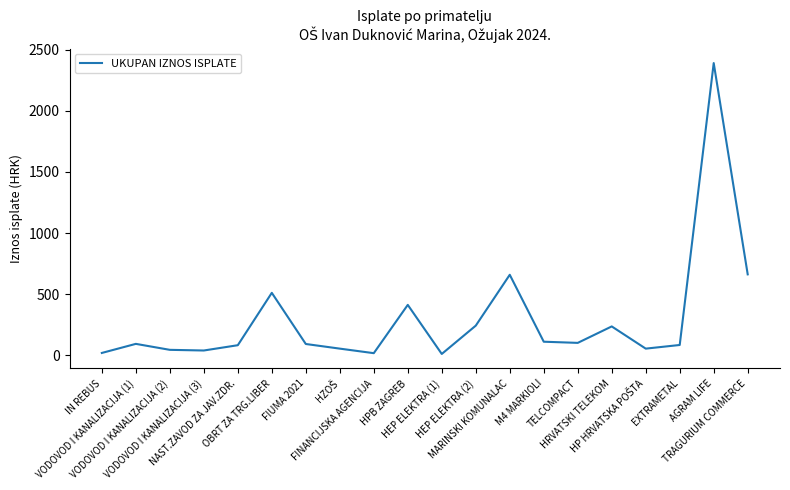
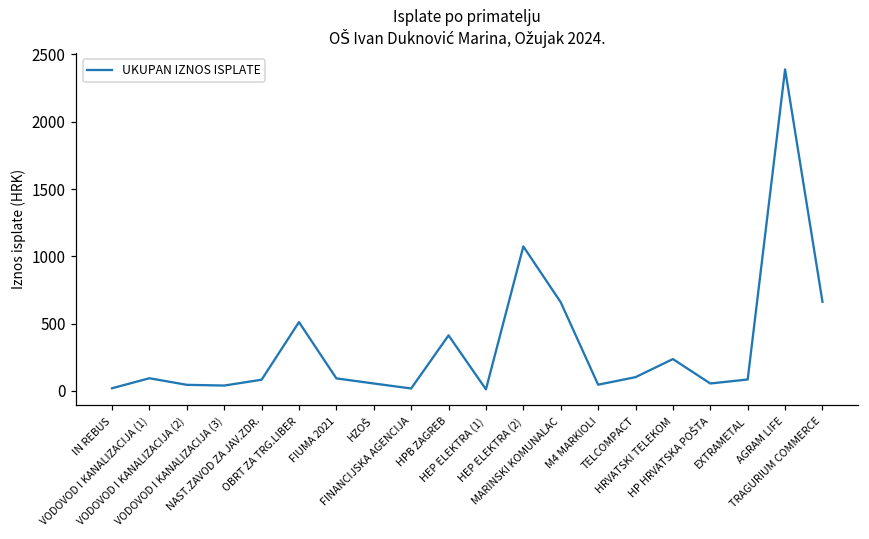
  {
    "IN REBUS": 20,
    "VODOVOD I KANALIZACIJA (1)": 90,
    "VODOVOD I KANALIZACIJA (2)": 50,
    "VODOVOD I KANALIZACIJA (3)": 40,
    "NAST.ZAVOD ZA JAV.ZDR.": 80,
    "OBRT ZA TRG.LIBER": 510,
    "FIUMA 2021": 90,
    "HZOŠ": 60,
    "FINANCIJSKA AGENCIJA": 20,
    "HPB ZAGREB": 410,
    "HEP ELEKTRA (1)": 10,
-   "HEP ELEKTRA (2)": 240,
+   "HEP ELEKTRA (2)": 1070,
    "MARINSKI KOMUNALAC": 660,
-   "M4 MARKIOLI": 110,
+   "M4 MARKIOLI": 50,
    "TELCOMPACT": 100,
    "HRVATSKI TELEKOM": 240,
    "HP HRVATSKA POŠTA": 50,
    "EXTRAMETAL": 80,
    "AGRAM LIFE": 2390,
    "TRAGURIUM COMMERCE": 660
  }
